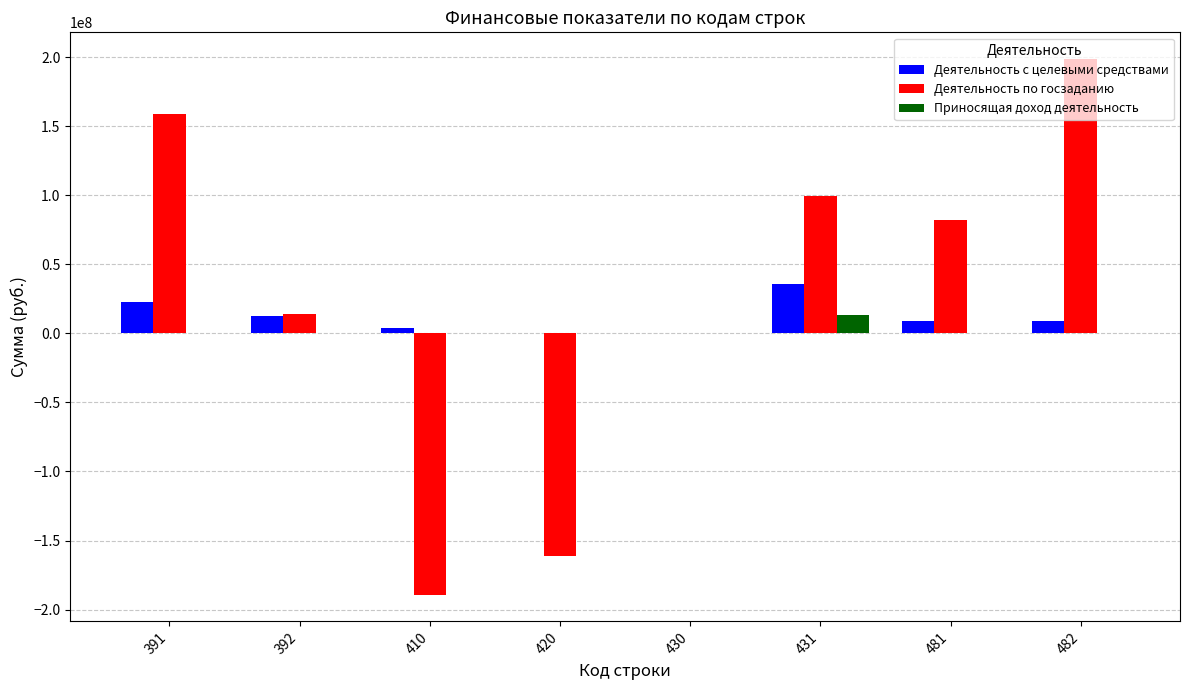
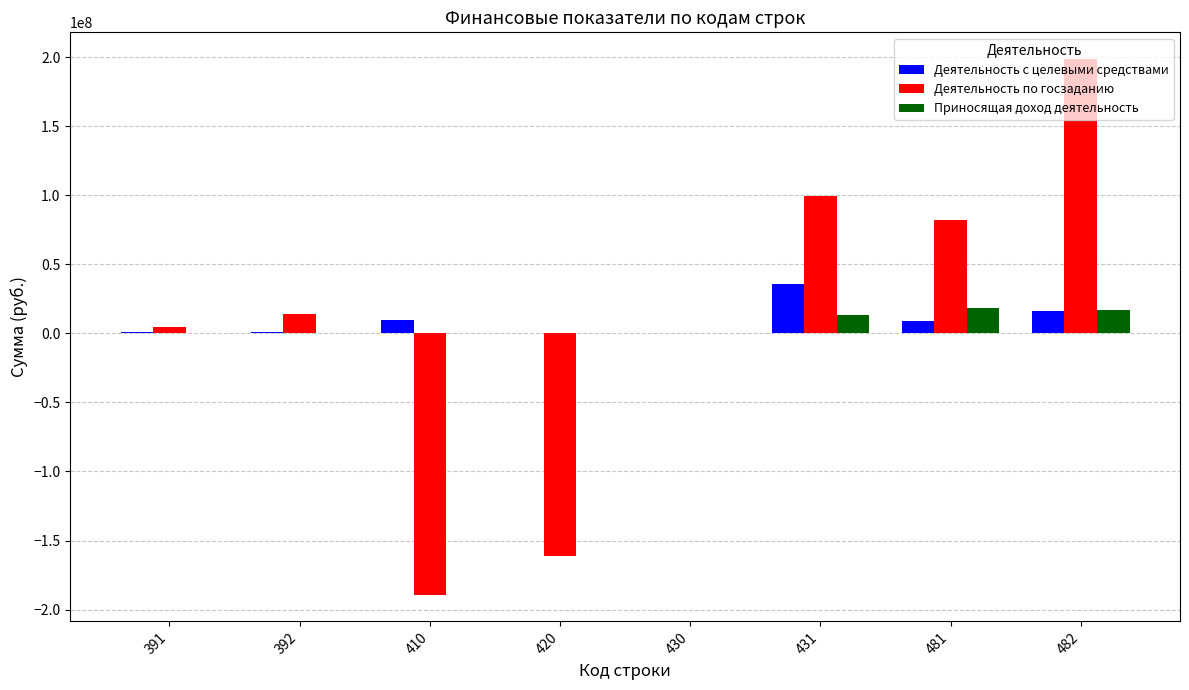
  {
    "Деятельность с целевыми средствами": {
-     "391": 23000000,
-     "392": 13000000,
-     "410": 4000000,
+     "391": 1000000,
+     "392": 1000000,
+     "410": 10000000,
      "420": 0,
      "430": 0,
      "431": 36000000,
      "481": 9000000,
-     "482": 9000000
+     "482": 16000000
    },
    "Деятельность по госзаданию": {
-     "391": 159000000,
+     "391": 5000000,
      "392": 14000000,
      "410": -189000000,
      "420": -161000000,
      "430": 0,
      "431": 100000000,
      "481": 82000000
    },
    "Приносящая доход деятельность": {
      "391": 0,
      "392": 0,
      "420": 0,
      "430": 0,
      "431": 14000000,
-     "481": 0,
-     "482": 0
+     "481": 18000000,
+     "482": 17000000
    }
  }
